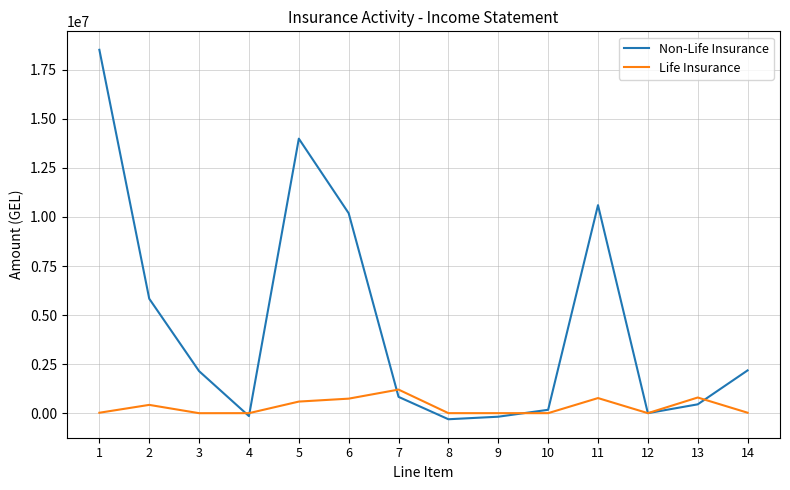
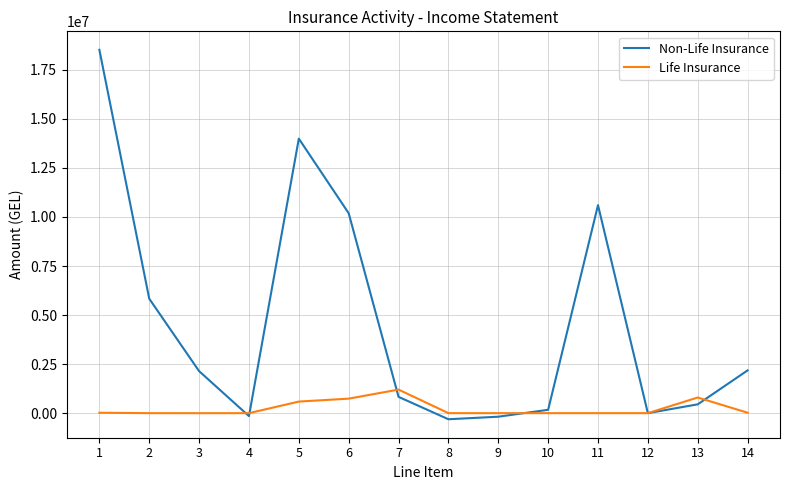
  {
    "Non-Life Insurance": {
      "1": 18500000,
      "2": 5800000,
      "3": 2100000,
      "4": -200000,
      "5": 14000000,
      "6": 10200000,
      "7": 800000,
      "8": -300000,
      "9": -200000,
      "10": 200000,
      "11": 10600000,
      "13": 400000,
      "14": 2200000
    },
    "Life Insurance": {
      "1": 0,
-     "2": 400000,
+     "2": 0,
      "3": 0,
      "4": 0,
      "5": 600000,
      "6": 700000,
      "7": 1200000,
      "8": 0,
      "9": 0,
      "10": 0,
-     "11": 800000,
+     "11": 0,
      "13": 800000,
      "14": 0
    }
  }
